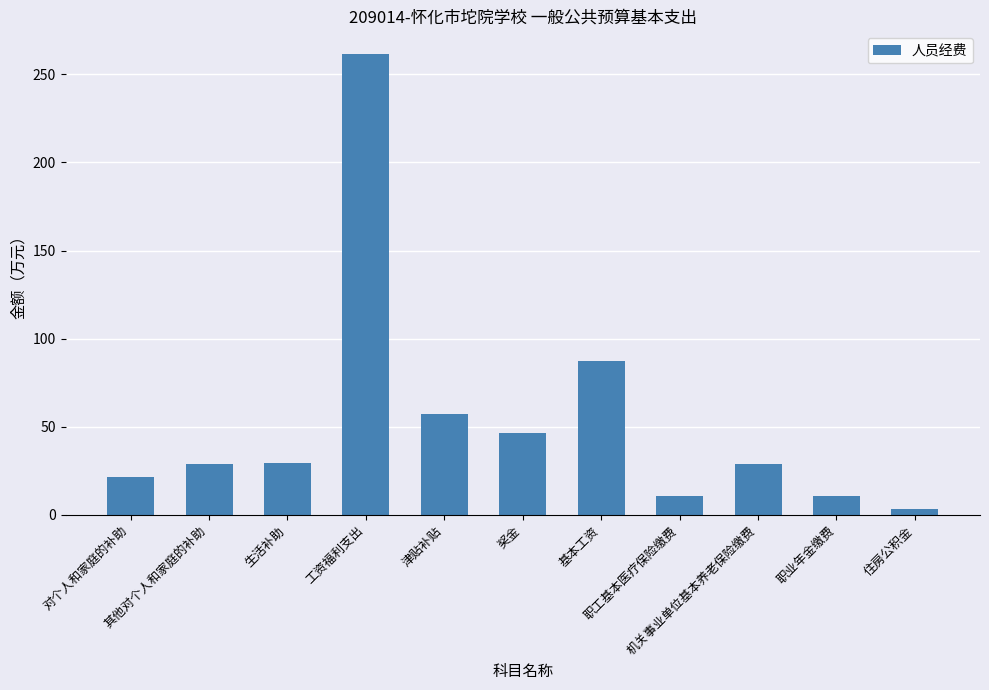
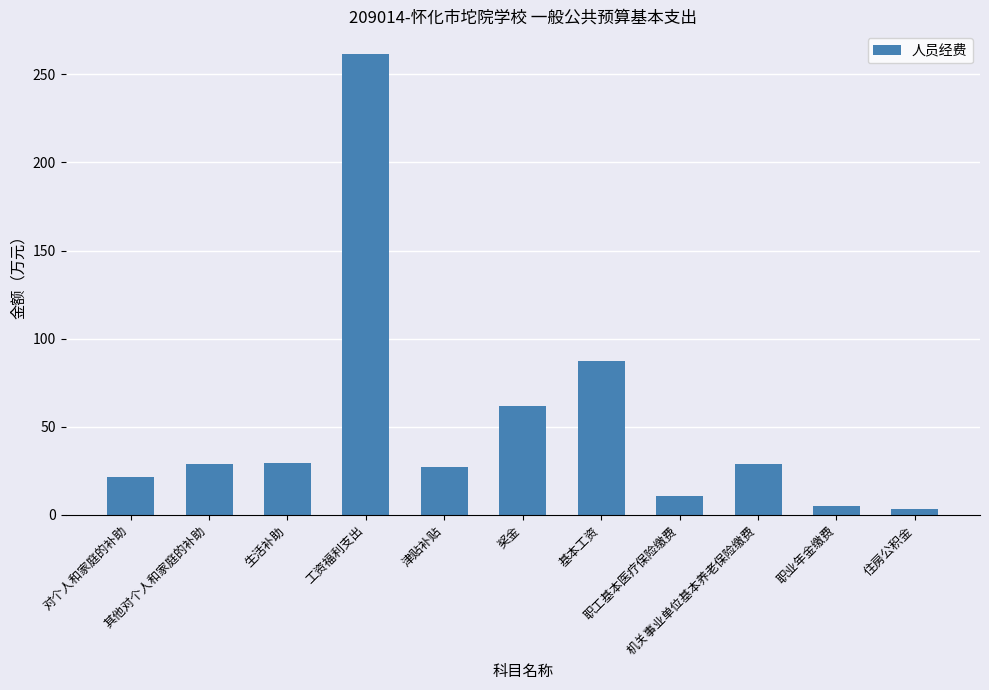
  {
    "对个人和家庭的补助": 22,
    "其他对个人和家庭的补助": 29,
    "生活补助": 29,
    "工资福利支出": 261,
-   "津贴补贴": 57,
-   "奖金": 46,
+   "津贴补贴": 27,
+   "奖金": 62,
    "基本工资": 87,
    "职工基本医疗保险缴费": 11,
    "机关事业单位基本养老保险缴费": 29,
-   "职业年金缴费": 11,
+   "职业年金缴费": 5,
    "住房公积金": 3
  }
